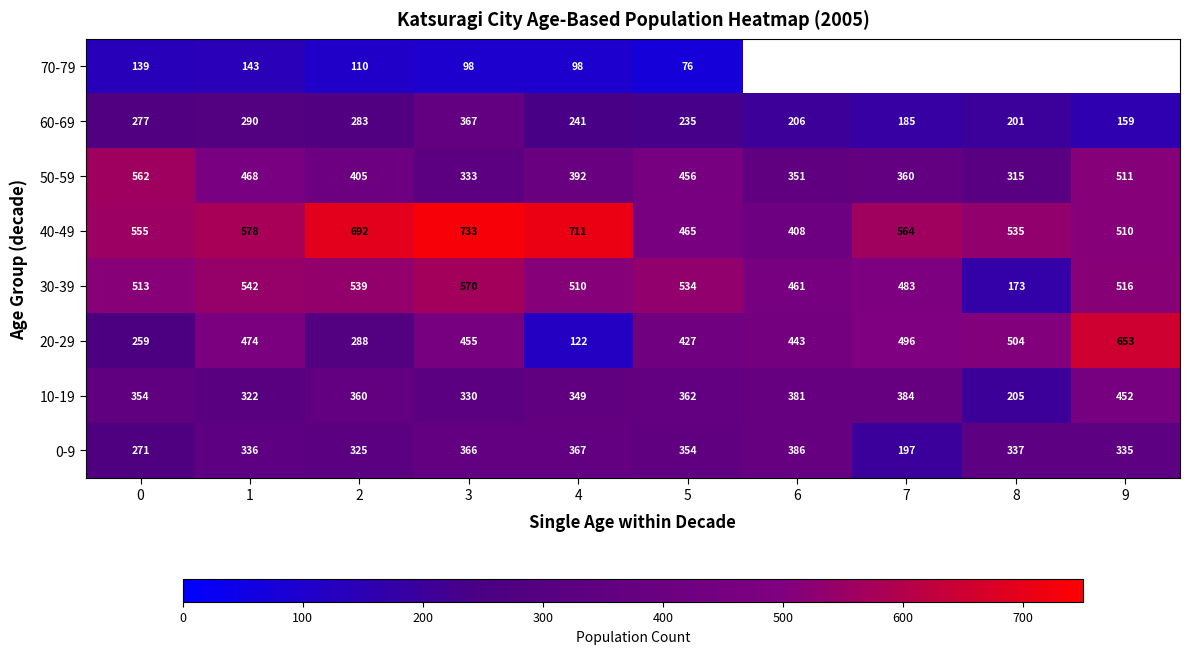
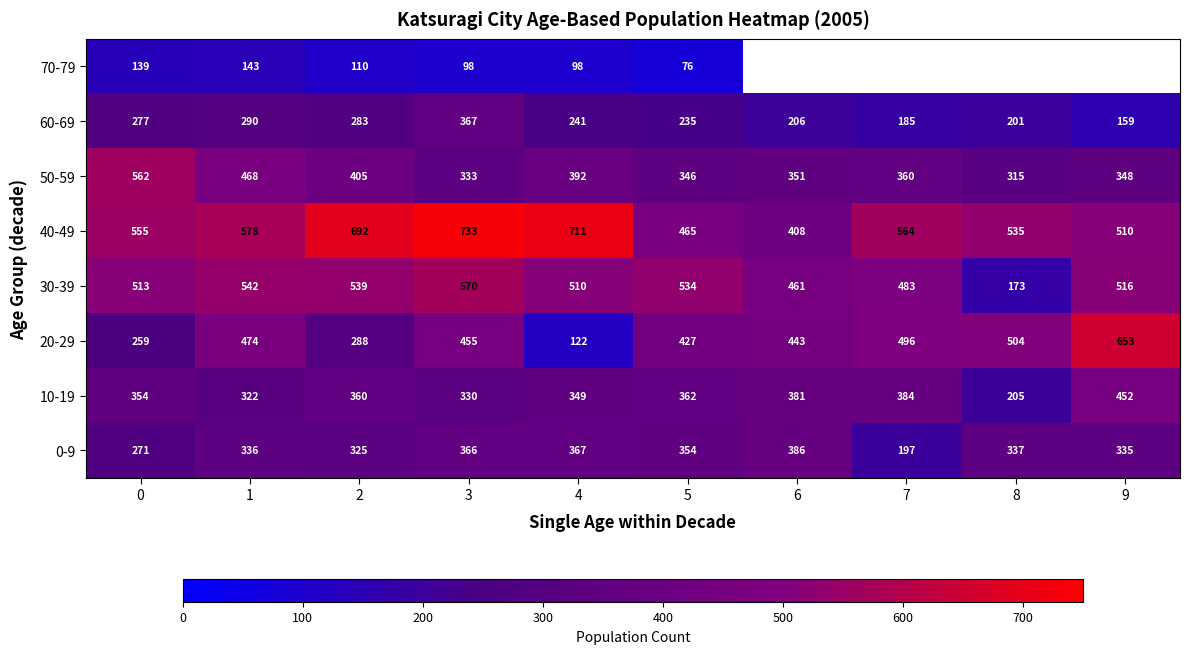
  {
    "70-79": {
      "0": 139,
      "1": 143,
      "2": 110,
      "3": 98,
      "4": 98,
      "5": 76
    },
    "60-69": {
      "0": 277,
      "1": 290,
      "2": 283,
      "3": 367,
      "4": 241,
      "5": 235,
      "6": 206,
      "7": 185,
      "8": 201,
      "9": 159
    },
    "50-59": {
      "0": 562,
      "1": 468,
      "2": 405,
      "3": 333,
      "4": 392,
-     "5": 456,
+     "5": 346,
      "6": 351,
      "7": 360,
      "8": 315,
-     "9": 511
+     "9": 348
    },
    "40-49": {
      "0": 555,
      "1": 578,
      "2": 692,
      "3": 733,
      "4": 711,
      "5": 465,
      "6": 408,
      "7": 564,
      "8": 535,
      "9": 510
    },
    "30-39": {
      "0": 513,
      "1": 542,
      "2": 539,
      "3": 570,
      "4": 510,
      "5": 534,
      "6": 461,
      "7": 483,
      "8": 173,
      "9": 516
    },
    "20-29": {
      "0": 259,
      "1": 474,
      "2": 288,
      "3": 455,
      "4": 122,
      "5": 427,
      "6": 443,
      "7": 496,
      "8": 504,
      "9": 653
    },
    "10-19": {
      "0": 354,
      "1": 322,
      "2": 360,
      "3": 330,
      "4": 349,
      "5": 362,
      "6": 381,
      "7": 384,
      "8": 205,
      "9": 452
    },
    "0-9": {
      "0": 271,
      "1": 336,
      "2": 325,
      "3": 366,
      "4": 367,
      "5": 354,
      "6": 386,
      "7": 197,
      "8": 337,
      "9": 335
    }
  }
